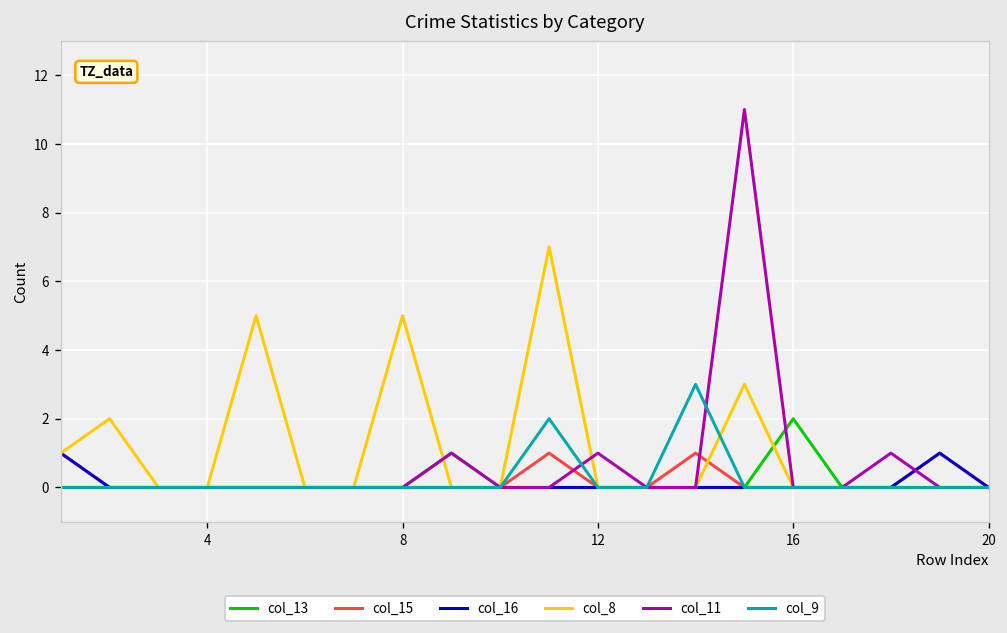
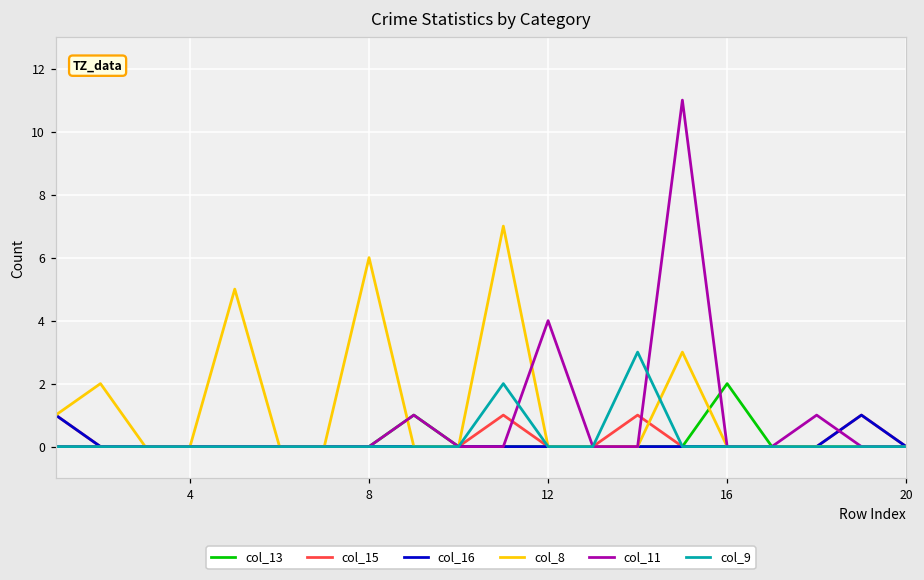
  {
    "col_13": {
      "16": 2
    },
    "col_8": {
-     "8": 5
+     "8": 6
    },
    "col_11": {
-     "12": 1
+     "12": 4
    }
  }
